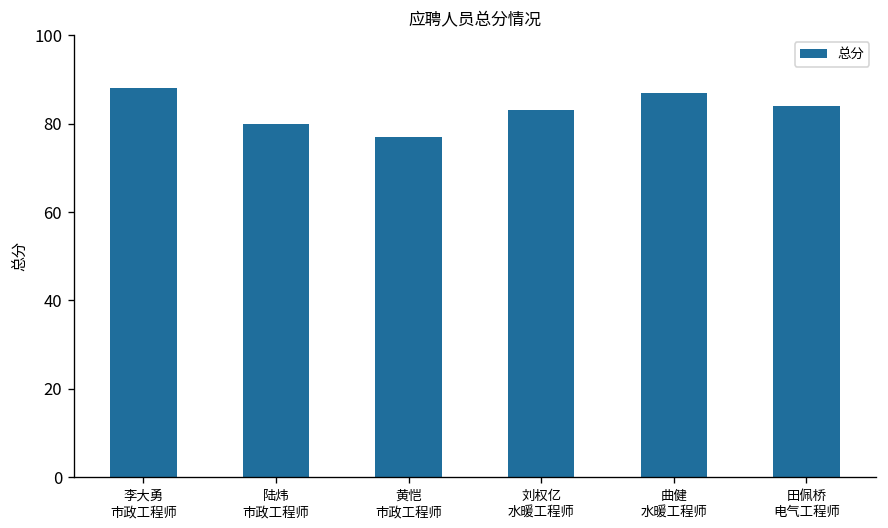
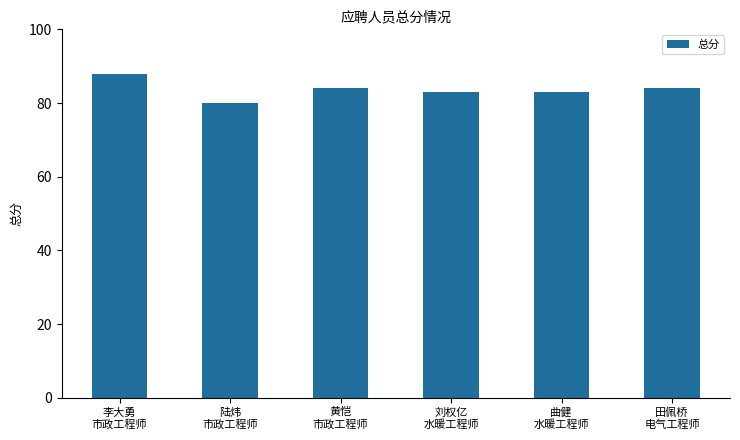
  {
    "李大勇 市政工程师": 88,
    "陆炜 市政工程师": 80,
-   "黄恺 市政工程师": 77,
+   "黄恺 市政工程师": 84,
    "刘权亿 水暖工程师": 83,
-   "曲健 水暖工程师": 87,
+   "曲健 水暖工程师": 83,
    "田佩桥 电气工程师": 84
  }
